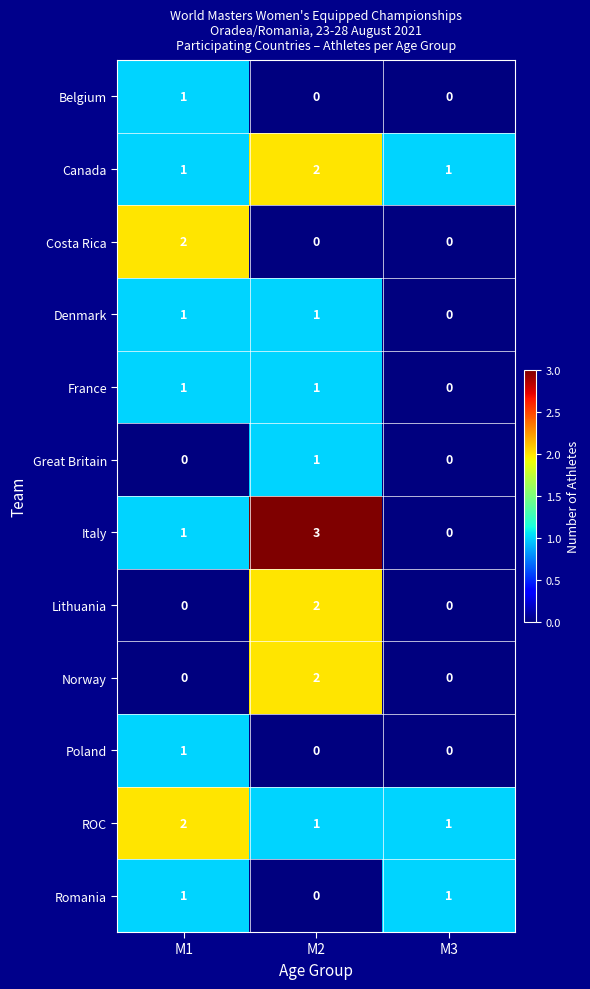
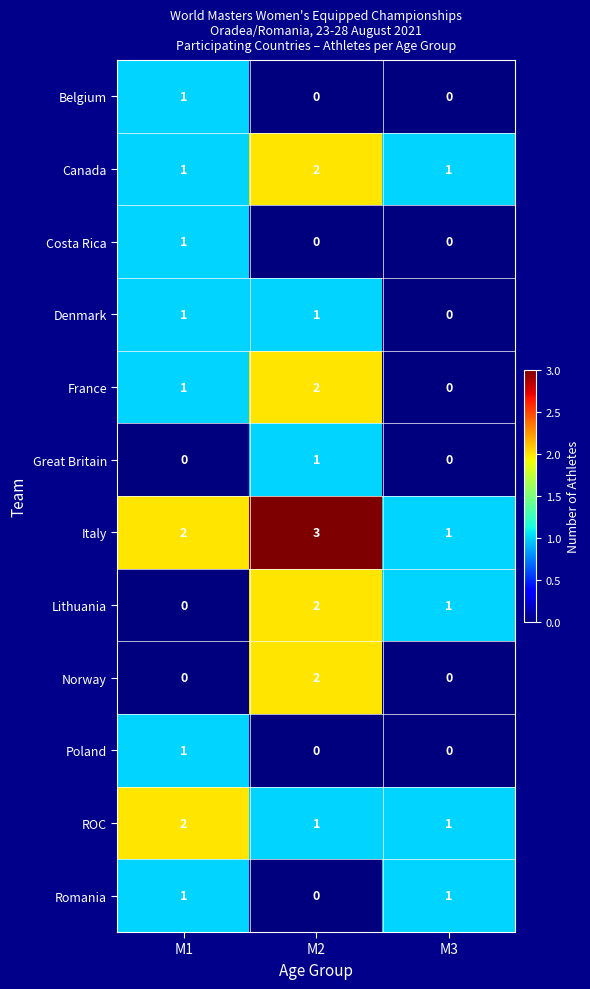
  {
    "Belgium": {
      "M1": 1,
      "M2": 0,
      "M3": 0
    },
    "Canada": {
      "M1": 1,
      "M2": 2,
      "M3": 1
    },
    "Costa Rica": {
-     "M1": 2,
+     "M1": 1,
      "M2": 0,
      "M3": 0
    },
    "Denmark": {
      "M1": 1,
      "M2": 1,
      "M3": 0
    },
    "France": {
      "M1": 1,
-     "M2": 1,
+     "M2": 2,
      "M3": 0
    },
    "Great Britain": {
      "M1": 0,
      "M2": 1,
      "M3": 0
    },
    "Italy": {
-     "M1": 1,
+     "M1": 2,
      "M2": 3,
-     "M3": 0
+     "M3": 1
    },
    "Lithuania": {
      "M1": 0,
      "M2": 2,
-     "M3": 0
+     "M3": 1
    },
    "Norway": {
      "M1": 0,
      "M2": 2,
      "M3": 0
    },
    "Poland": {
      "M1": 1,
      "M2": 0,
      "M3": 0
    },
    "ROC": {
      "M1": 2,
      "M2": 1,
      "M3": 1
    },
    "Romania": {
      "M1": 1,
      "M2": 0,
      "M3": 1
    }
  }
